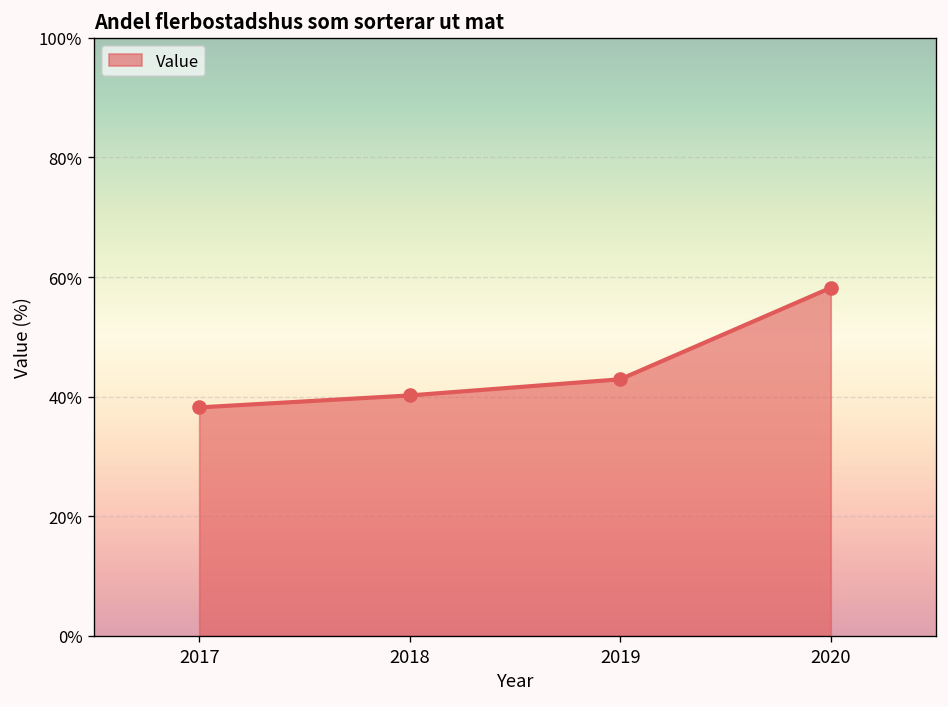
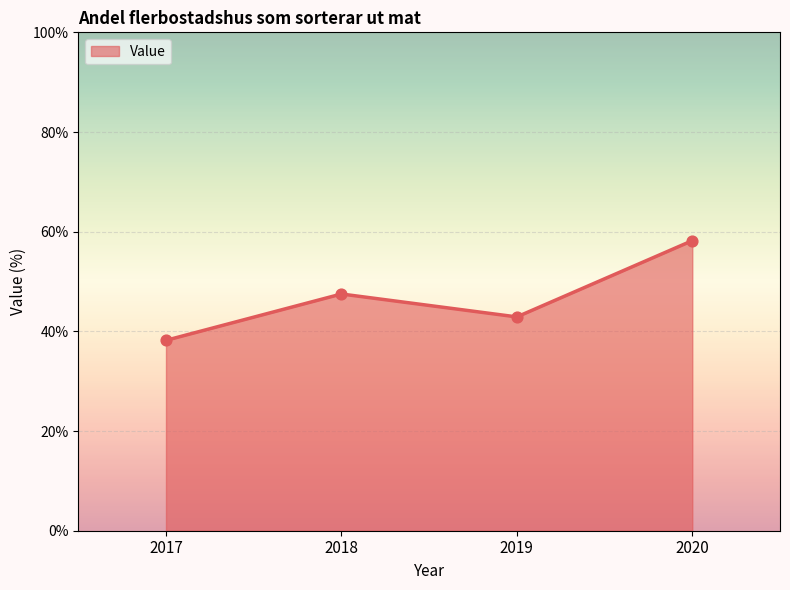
  {
    "2017": "38%",
-   "2018": "40%",
+   "2018": "48%",
    "2019": "43%",
    "2020": "58%"
  }
